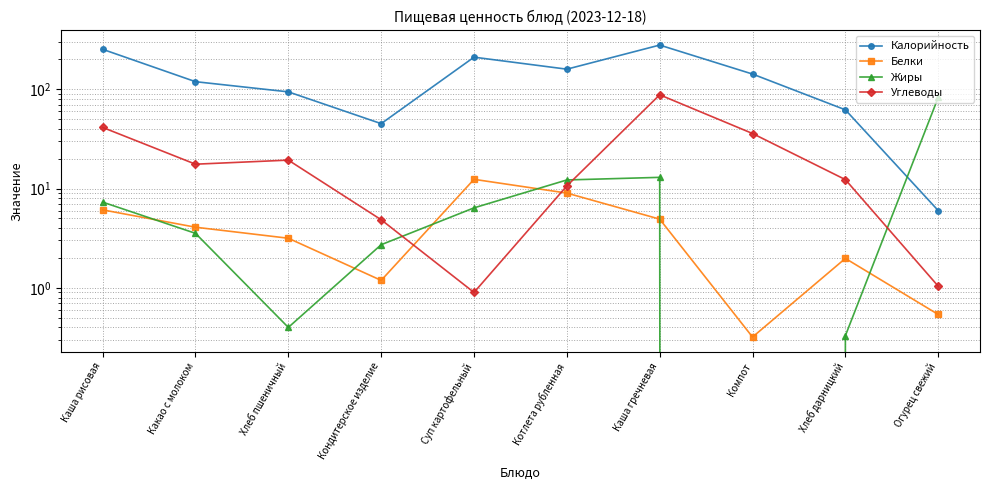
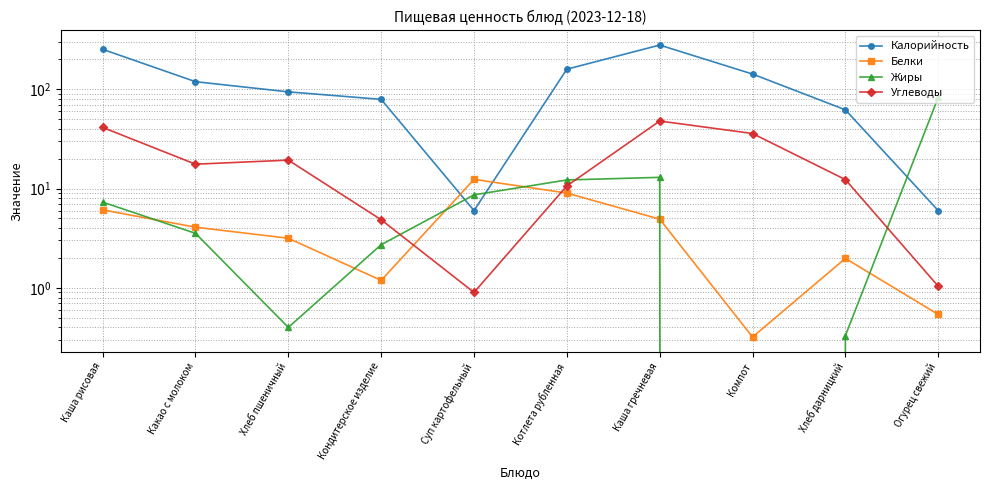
  {
    "Калорийность": {
      "Каша рисовая": 250,
      "Какао с молоком": 120,
      "Хлеб пшеничный": 90,
-     "Кондитерское изделие": 50,
-     "Суп картофельный": 210,
+     "Кондитерское изделие": 80,
+     "Суп картофельный": 6,
      "Котлета рубленная": 160,
      "Каша гречневая": 280,
      "Компот": 140,
      "Хлеб дарницкий": 60,
      "Огурец свежий": 6
    },
    "Белки": {
      "Каша рисовая": 6,
      "Какао с молоком": 4,
      "Хлеб пшеничный": 3,
      "Кондитерское изделие": 1.2,
      "Суп картофельный": 12,
      "Котлета рубленная": 9,
      "Каша гречневая": 5,
      "Компот": 0.32,
      "Хлеб дарницкий": 2,
      "Огурец свежий": 0.5
    },
    "Жиры": {
      "Каша рисовая": 7,
      "Какао с молоком": 3.5,
      "Хлеб пшеничный": 0.40,
      "Кондитерское изделие": 2.7,
-     "Суп картофельный": 6,
+     "Суп картофельный": 9,
      "Котлета рубленная": 12,
      "Каша гречневая": 13,
      "Хлеб дарницкий": 0.33
    },
    "Углеводы": {
      "Каша рисовая": 41,
      "Какао с молоком": 18,
      "Хлеб пшеничный": 19,
      "Кондитерское изделие": 5,
      "Суп картофельный": 0.9,
      "Котлета рубленная": 11,
-     "Каша гречневая": 90,
+     "Каша гречневая": 50,
      "Компот": 36,
      "Хлеб дарницкий": 12,
      "Огурец свежий": 1
    }
  }
